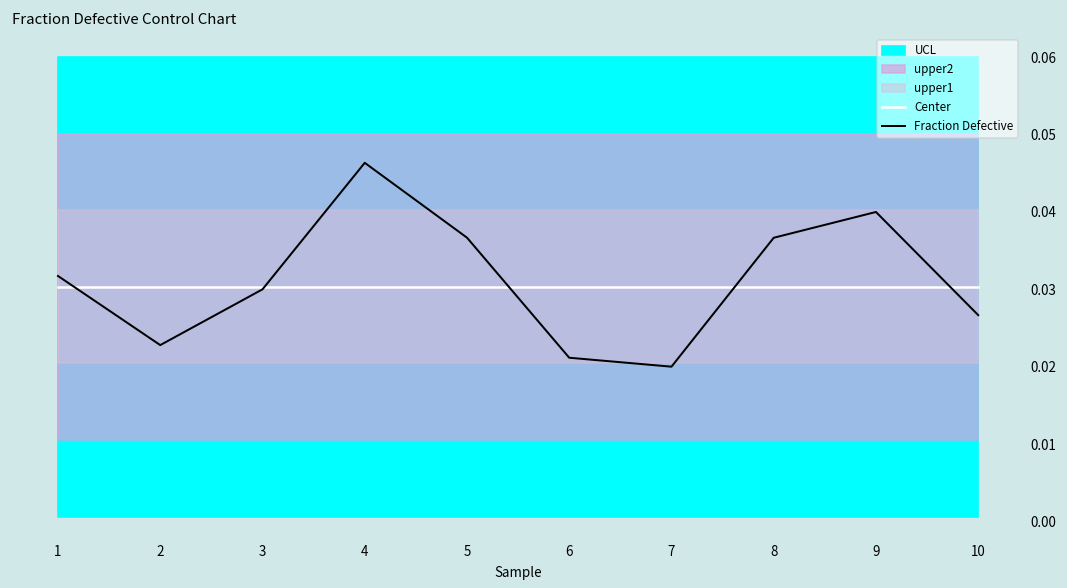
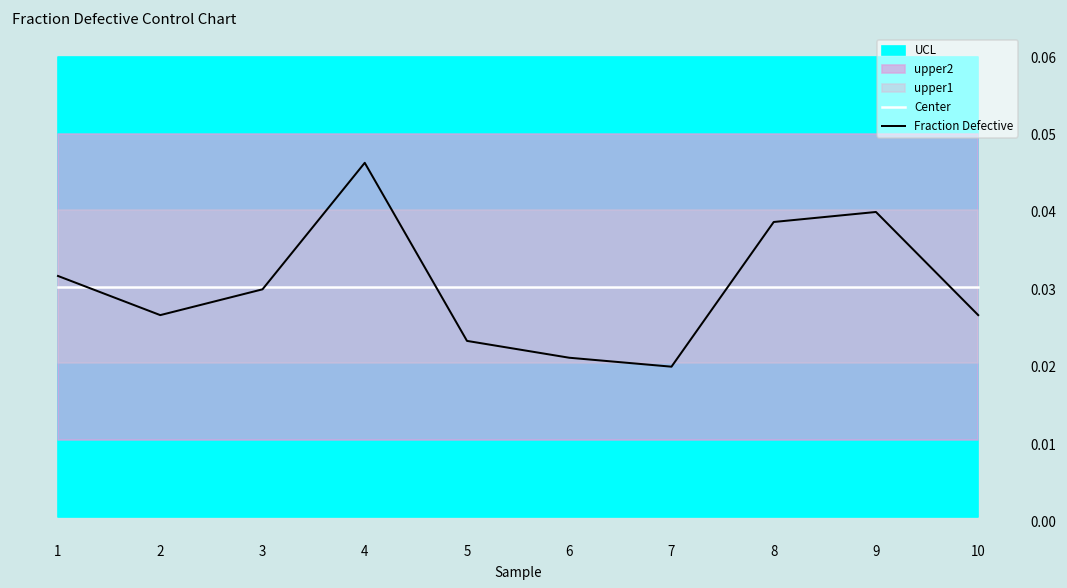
  {
    "Center": {
      "1": 0.030,
      "2": 0.030,
      "4": 0.030,
      "5": 0.030,
      "6": 0.030,
      "7": 0.030,
      "8": 0.030,
      "9": 0.030,
      "10": 0.030
    },
    "UCL": {
      "1": 0.060,
      "2": 0.060,
      "3": 0.060,
      "4": 0.060,
      "5": 0.060,
      "6": 0.060,
      "7": 0.060,
      "8": 0.060,
      "9": 0.060
    },
    "Fraction Defective": {
      "1": 0.032,
-     "2": 0.023,
+     "2": 0.027,
      "4": 0.046,
-     "5": 0.037,
+     "5": 0.023,
      "6": 0.021,
      "7": 0.020,
-     "8": 0.037,
+     "8": 0.039,
      "10": 0.027
    }
  }
